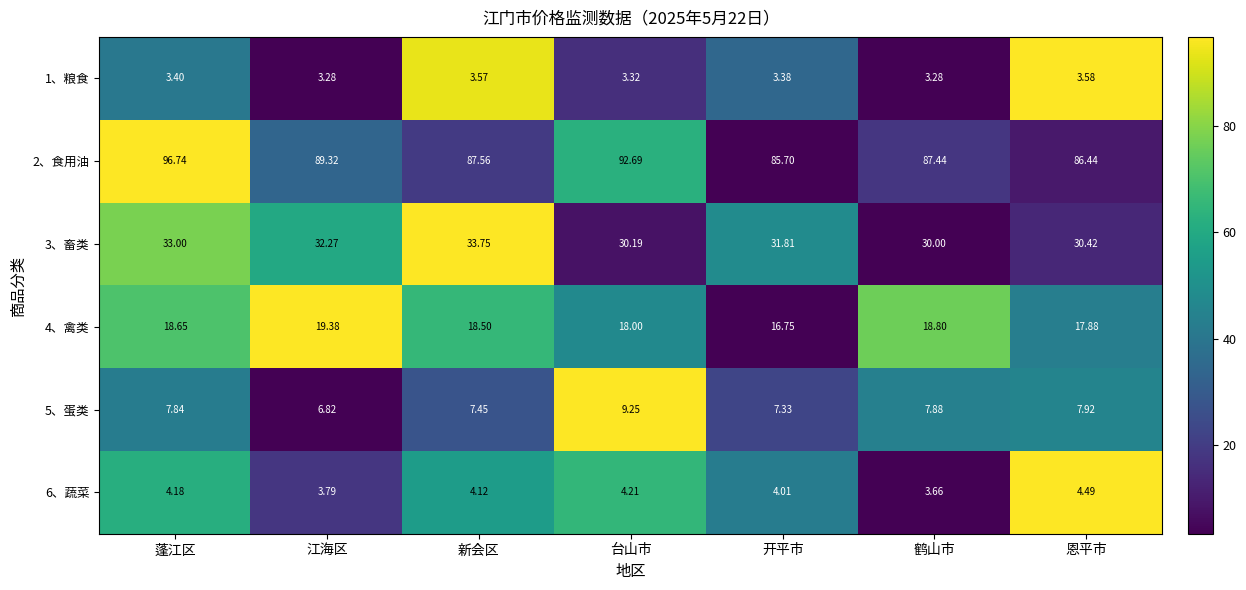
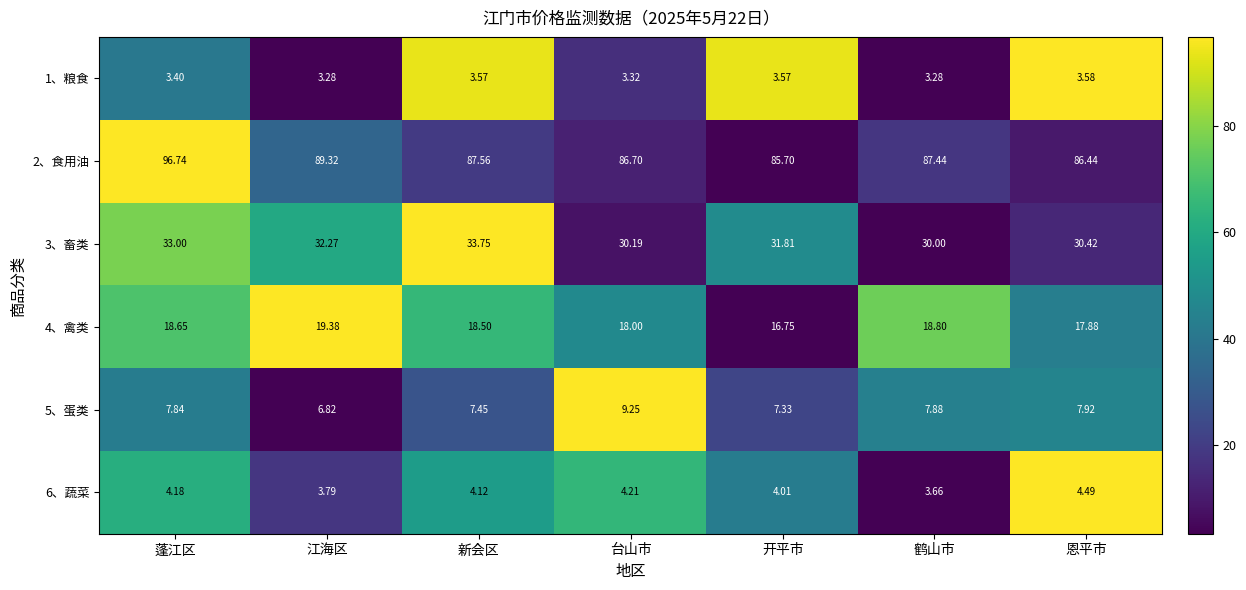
  {
    "1、粮食": {
      "蓬江区": 3.40,
      "江海区": 3.28,
      "新会区": 3.57,
      "台山市": 3.32,
-     "开平市": 3.38,
+     "开平市": 3.57,
      "鹤山市": 3.28,
      "恩平市": 3.58
    },
    "2、食用油": {
      "蓬江区": 96.74,
      "江海区": 89.32,
      "新会区": 87.56,
-     "台山市": 92.69,
+     "台山市": 86.70,
      "开平市": 85.70,
      "鹤山市": 87.44,
      "恩平市": 86.44
    },
    "3、畜类": {
      "蓬江区": 33.00,
      "江海区": 32.27,
      "新会区": 33.75,
      "台山市": 30.19,
      "开平市": 31.81,
      "鹤山市": 30.00,
      "恩平市": 30.42
    },
    "4、禽类": {
      "蓬江区": 18.65,
      "江海区": 19.38,
      "新会区": 18.50,
      "台山市": 18.00,
      "开平市": 16.75,
      "鹤山市": 18.80,
      "恩平市": 17.88
    },
    "5、蛋类": {
      "蓬江区": 7.84,
      "江海区": 6.82,
      "新会区": 7.45,
      "台山市": 9.25,
      "开平市": 7.33,
      "鹤山市": 7.88,
      "恩平市": 7.92
    },
    "6、蔬菜": {
      "蓬江区": 4.18,
      "江海区": 3.79,
      "新会区": 4.12,
      "台山市": 4.21,
      "开平市": 4.01,
      "鹤山市": 3.66,
      "恩平市": 4.49
    }
  }
